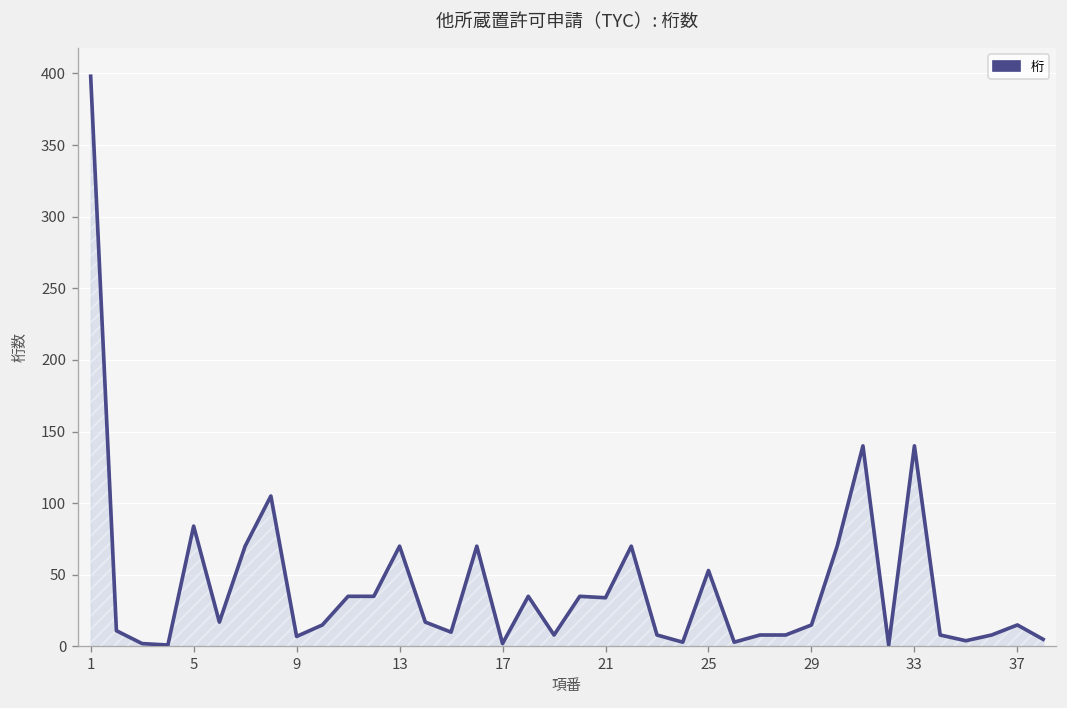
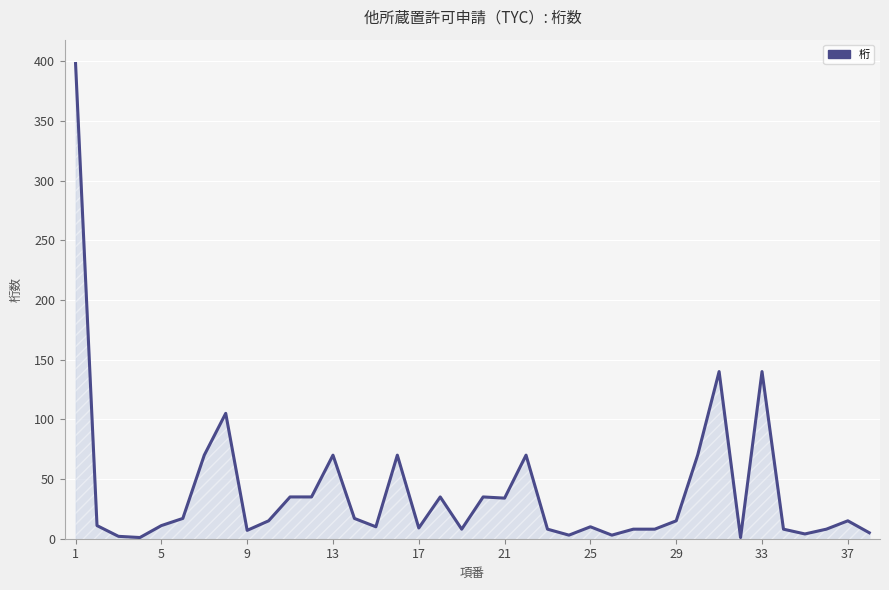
  {
    "1": 398,
-   "5": 84,
+   "5": 11,
    "9": 7,
    "13": 70,
-   "17": 2,
+   "17": 9,
    "21": 34,
-   "25": 53,
+   "25": 10,
    "29": 15,
    "33": 140,
    "37": 15
  }
